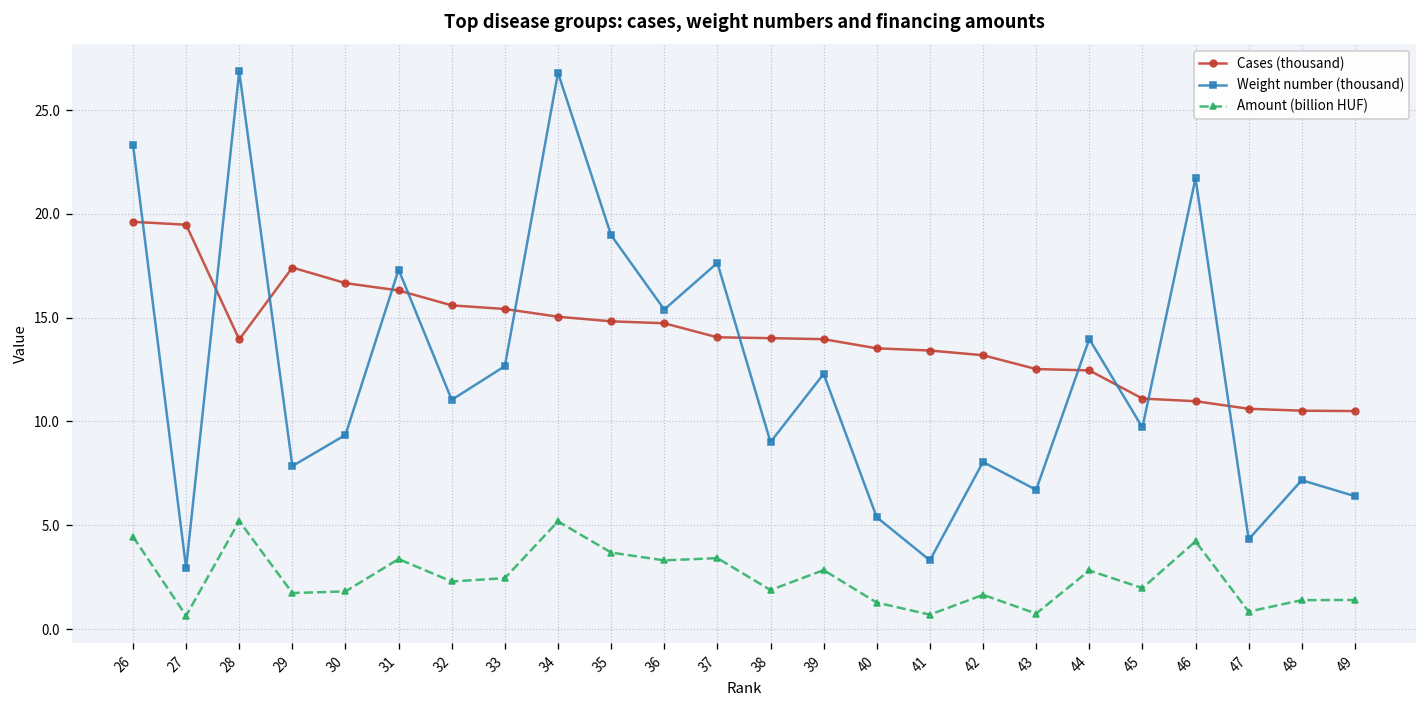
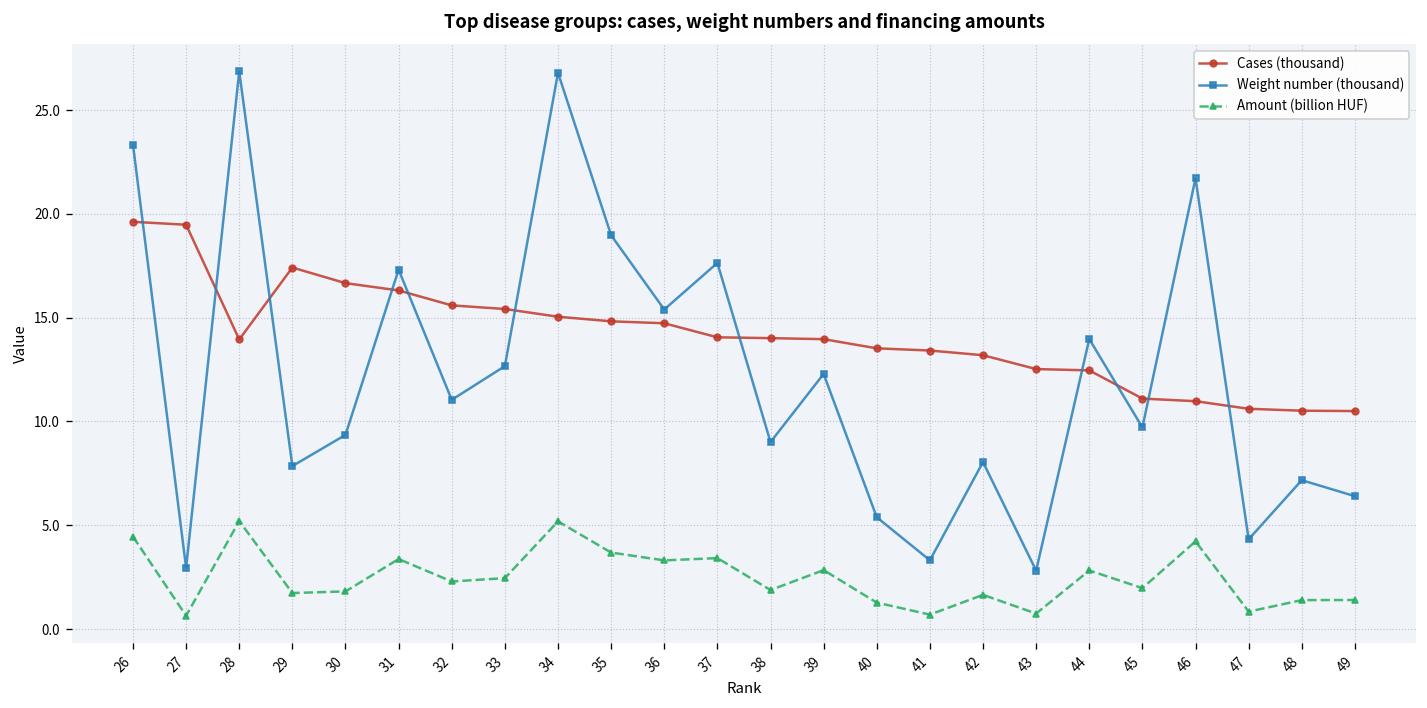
  {
    "Cases (thousand)": {
      "26": 19.6,
      "27": 19.5,
      "28": 13.9,
      "29": 17.4,
      "30": 16.7,
      "31": 16.3,
      "32": 15.6,
      "33": 15.4,
      "34": 15.0,
      "35": 14.8,
      "36": 14.7,
      "37": 14.1,
      "38": 14.0,
      "39": 14.0,
      "40": 13.5,
      "41": 13.4,
      "42": 13.2,
      "43": 12.5,
      "44": 12.5,
      "45": 11.1,
      "46": 11.0,
      "47": 10.6,
      "48": 10.5,
      "49": 10.5
    },
    "Weight number (thousand)": {
      "26": 23.3,
      "27": 2.9,
      "28": 26.9,
      "29": 7.9,
      "30": 9.4,
      "31": 17.3,
      "32": 11.0,
      "33": 12.7,
      "34": 26.8,
      "35": 19.0,
      "36": 15.4,
      "37": 17.6,
      "38": 9.0,
      "39": 12.3,
      "40": 5.4,
      "41": 3.3,
      "42": 8.0,
-     "43": 6.7,
+     "43": 2.8,
      "44": 14.0,
      "45": 9.7,
      "46": 21.7,
      "47": 4.3,
      "48": 7.2,
      "49": 6.4
    },
    "Amount (billion HUF)": {
      "26": 4.5,
      "27": 0.6,
      "28": 5.2,
      "29": 1.7,
      "30": 1.8,
      "31": 3.4,
      "32": 2.3,
      "33": 2.5,
      "34": 5.2,
      "35": 3.7,
      "36": 3.3,
      "37": 3.4,
      "38": 1.9,
      "39": 2.8,
      "40": 1.3,
      "41": 0.7,
      "42": 1.6,
      "43": 0.7,
      "44": 2.8,
      "45": 2.0,
      "46": 4.2,
      "47": 0.8,
      "48": 1.4,
      "49": 1.4
    }
  }
